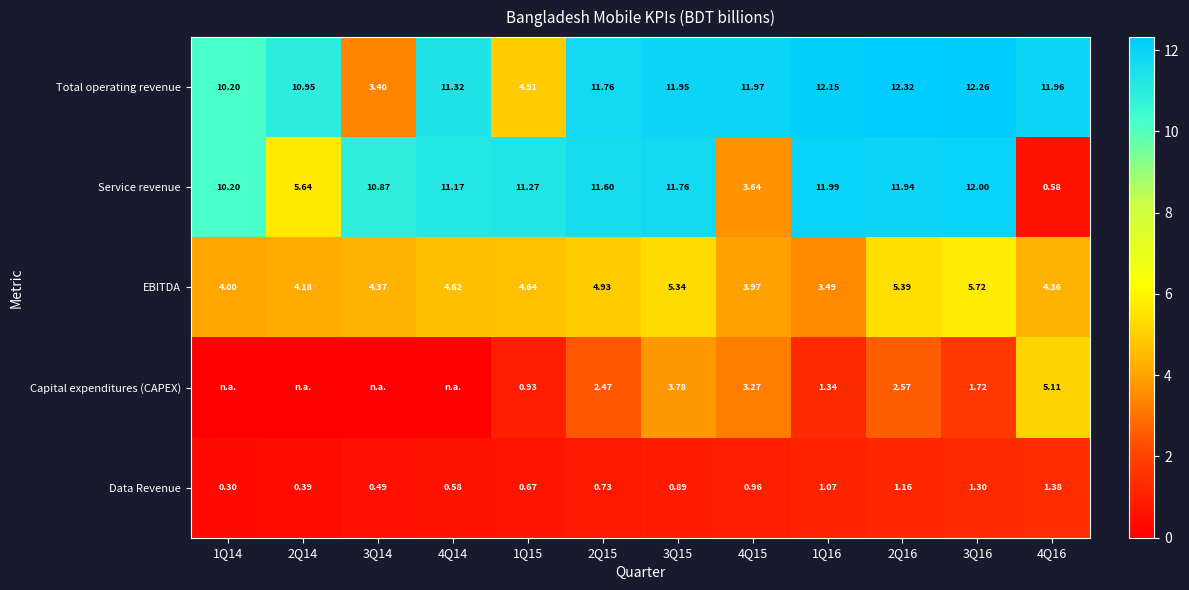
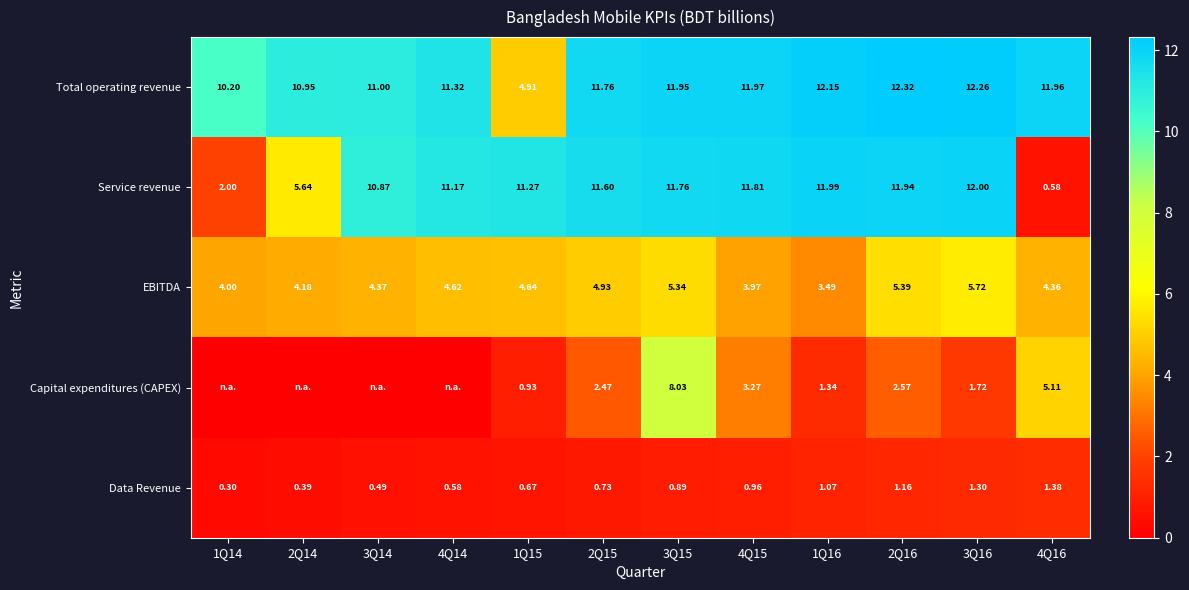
  {
    "Total operating revenue": {
      "1Q14": 10.20,
      "2Q14": 10.95,
-     "3Q14": 3.40,
+     "3Q14": 11.00,
      "4Q14": 11.32,
      "1Q15": 4.91,
      "2Q15": 11.76,
      "3Q15": 11.95,
      "4Q15": 11.97,
      "1Q16": 12.15,
      "2Q16": 12.32,
      "3Q16": 12.26,
      "4Q16": 11.96
    },
    "Service revenue": {
-     "1Q14": 10.20,
+     "1Q14": 2.00,
      "2Q14": 5.64,
      "3Q14": 10.87,
      "4Q14": 11.17,
      "1Q15": 11.27,
      "2Q15": 11.60,
      "3Q15": 11.76,
-     "4Q15": 3.64,
+     "4Q15": 11.81,
      "1Q16": 11.99,
      "2Q16": 11.94,
      "3Q16": 12.00,
      "4Q16": 0.58
    },
    "EBITDA": {
      "1Q14": 4.00,
      "2Q14": 4.18,
      "3Q14": 4.37,
      "4Q14": 4.62,
      "1Q15": 4.64,
      "2Q15": 4.93,
      "3Q15": 5.34,
      "4Q15": 3.97,
      "1Q16": 3.49,
      "2Q16": 5.39,
      "3Q16": 5.72,
      "4Q16": 4.36
    },
    "Capital expenditures (CAPEX)": {
      "1Q15": 0.93,
      "2Q15": 2.47,
-     "3Q15": 3.78,
+     "3Q15": 8.03,
      "4Q15": 3.27,
      "1Q16": 1.34,
      "2Q16": 2.57,
      "3Q16": 1.72,
      "4Q16": 5.11
    },
    "Data Revenue": {
      "1Q14": 0.30,
      "2Q14": 0.39,
      "3Q14": 0.49,
      "4Q14": 0.58,
      "1Q15": 0.67,
      "2Q15": 0.73,
      "3Q15": 0.89,
      "4Q15": 0.96,
      "1Q16": 1.07,
      "2Q16": 1.16,
      "3Q16": 1.30,
      "4Q16": 1.38
    }
  }
